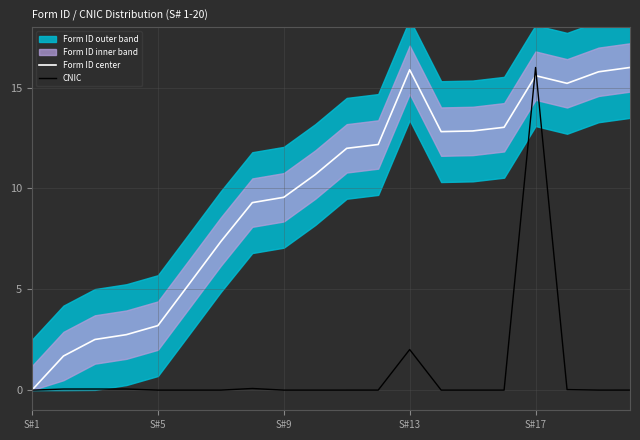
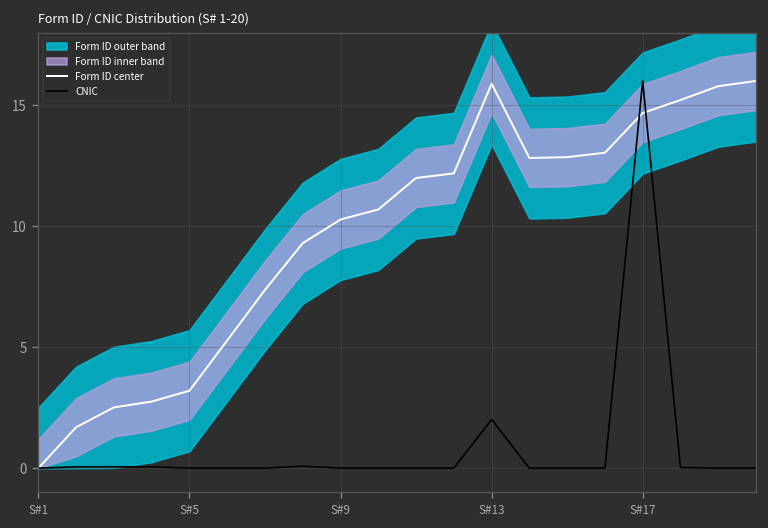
  {
    "Form ID outer band": {
      "S#1": 2.5
    },
    "Form ID center": {
      "S#5": 3.2,
-     "S#9": 9.6,
+     "S#9": 10.3,
      "S#13": 15.9,
-     "S#17": 15.6
+     "S#17": 14.7
    },
    "Form ID inner band": {
      "S#1": 1.2
    },
    "CNIC": {
      "S#5": 0.0,
      "S#9": 0.0,
      "S#13": 2.0
    }
  }
